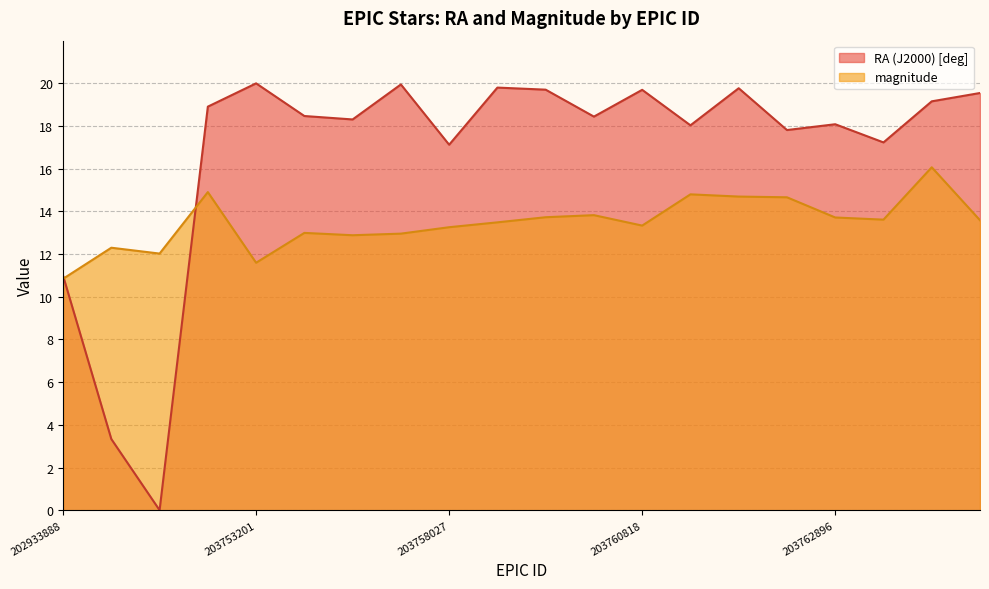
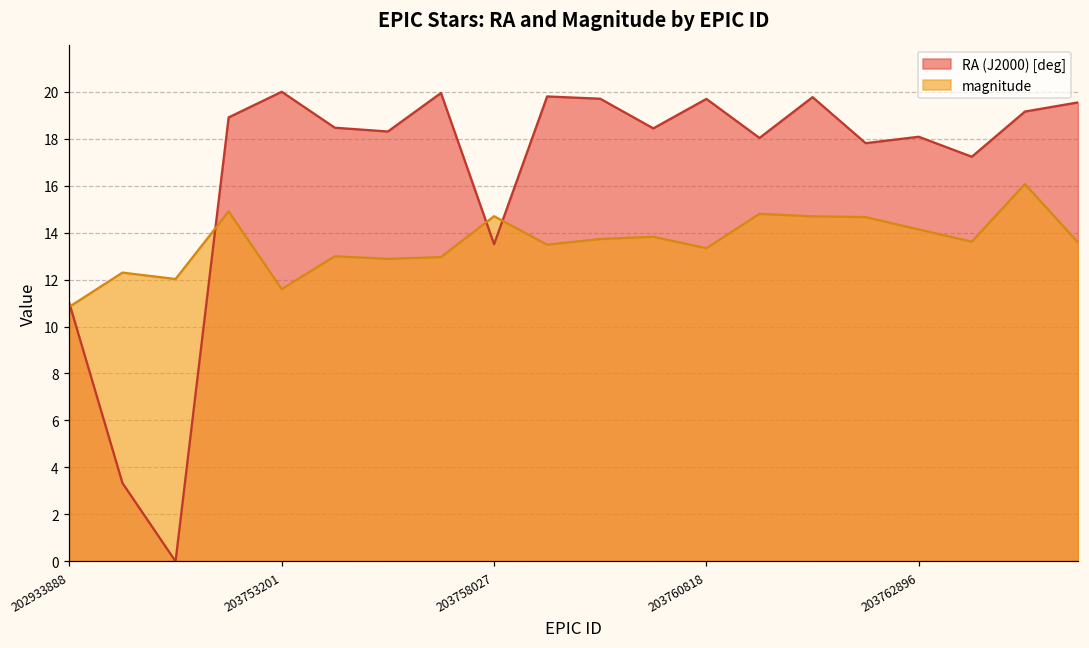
  {
    "RA (J2000) [deg]": {
      "202933888": 11.0,
      "203753201": 20.0,
-     "203758027": 17.1,
+     "203758027": 13.5,
      "203760818": 19.7,
      "203762896": 18.1
    },
    "magnitude": {
      "202933888": 10.8,
      "203753201": 11.6,
-     "203758027": 13.3,
+     "203758027": 14.7,
      "203760818": 13.3,
-     "203762896": 13.7
+     "203762896": 14.1
    }
  }
